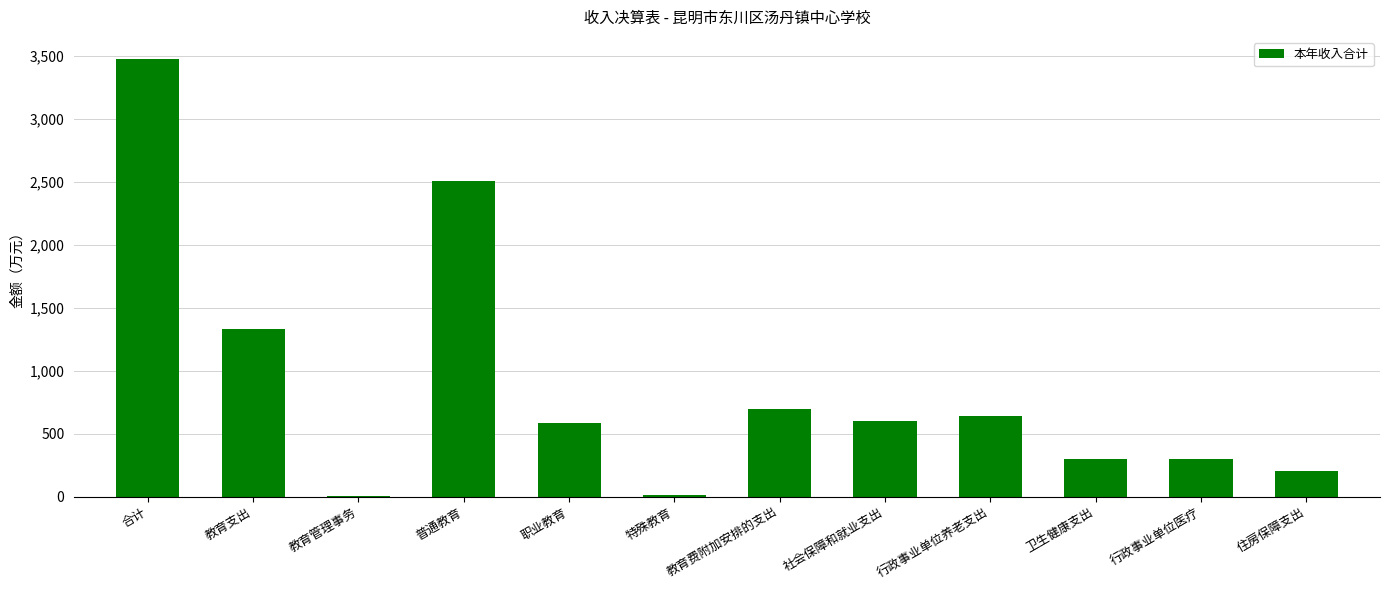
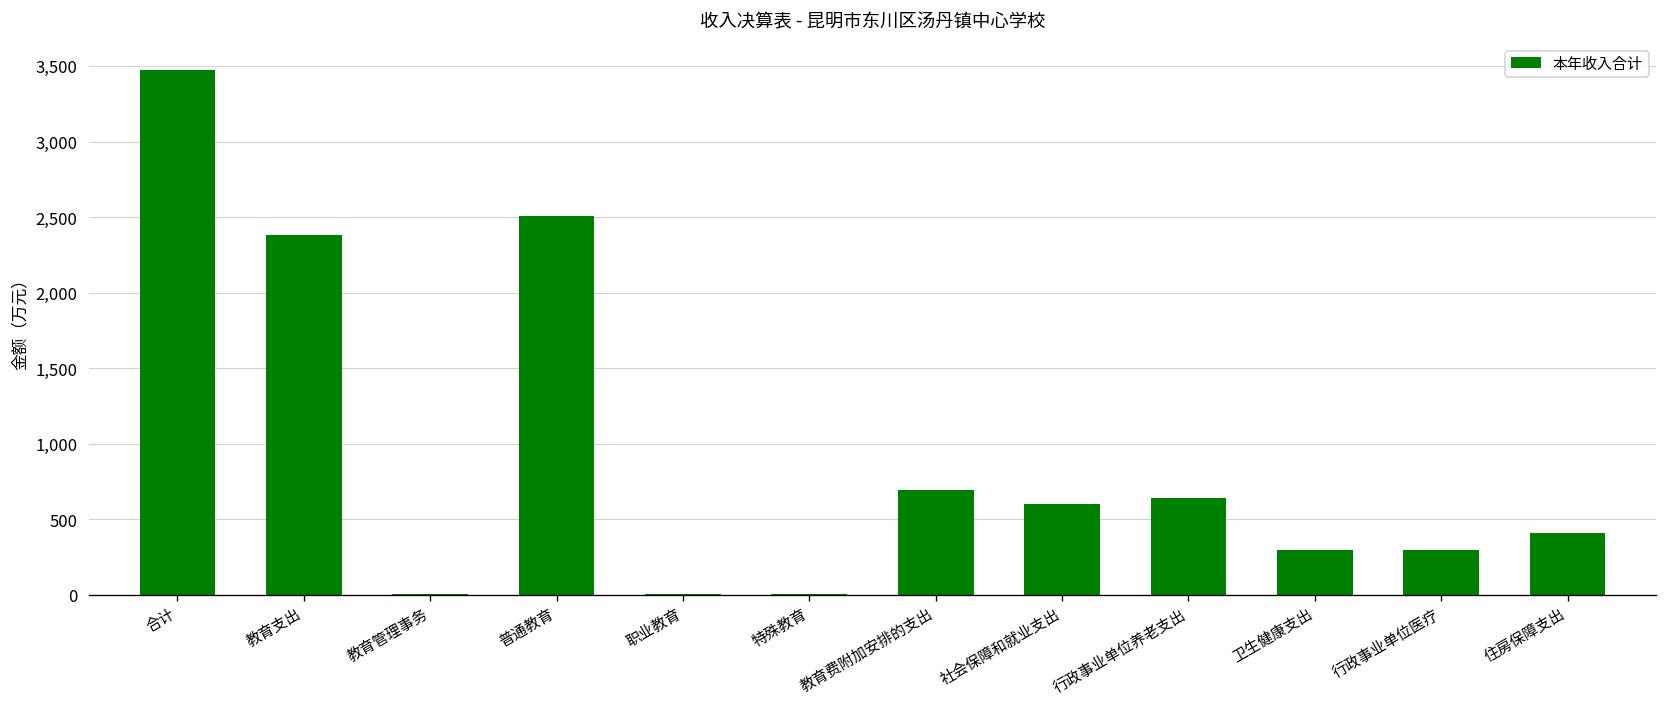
  {
    "合计": "3,480",
-   "教育支出": "1,330",
+   "教育支出": "2,380",
    "普通教育": "2,510",
-   "职业教育": "590",
+   "职业教育": "0",
    "教育费附加安排的支出": "690",
    "社会保障和就业支出": "600",
    "行政事业单位养老支出": "640",
    "卫生健康支出": "300",
    "行政事业单位医疗": "300",
-   "住房保障支出": "200"
+   "住房保障支出": "410"
  }
